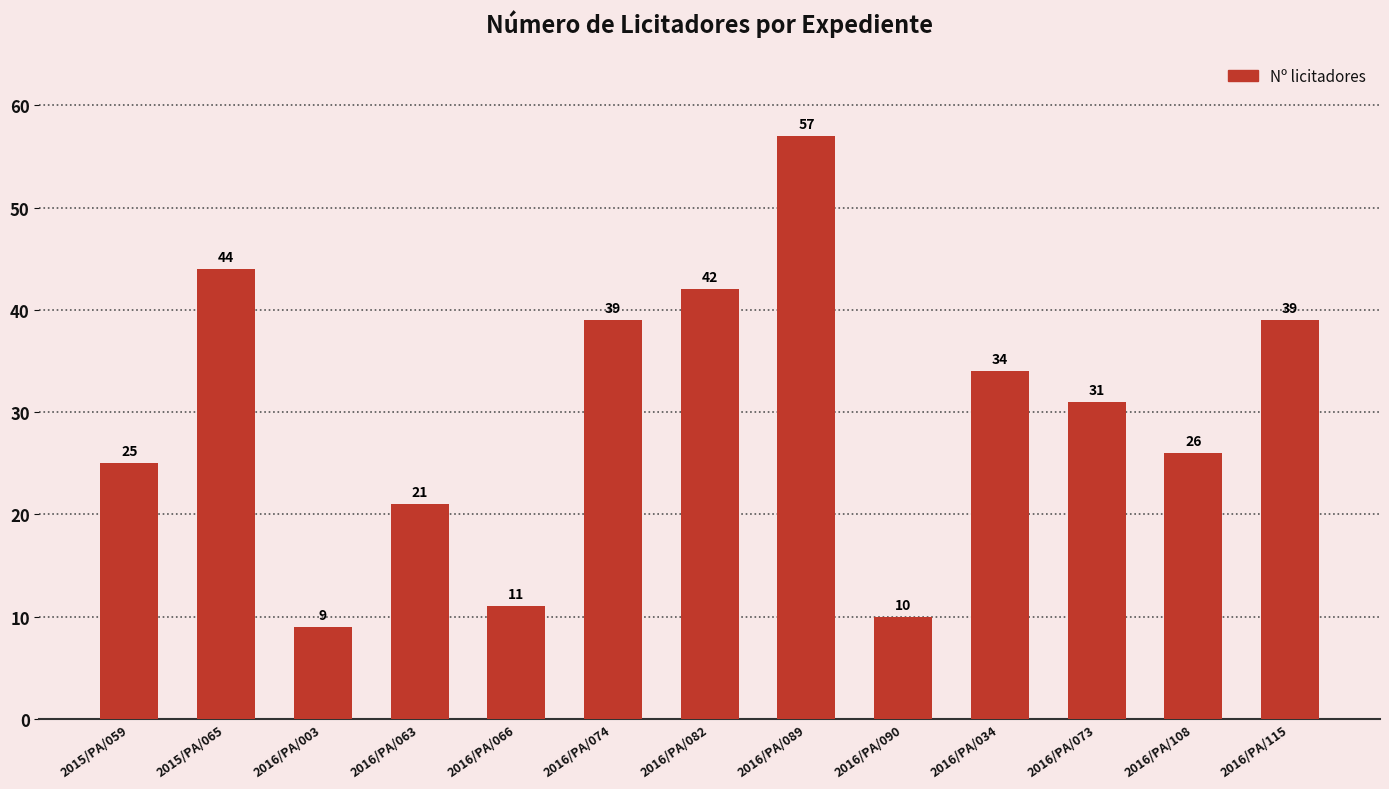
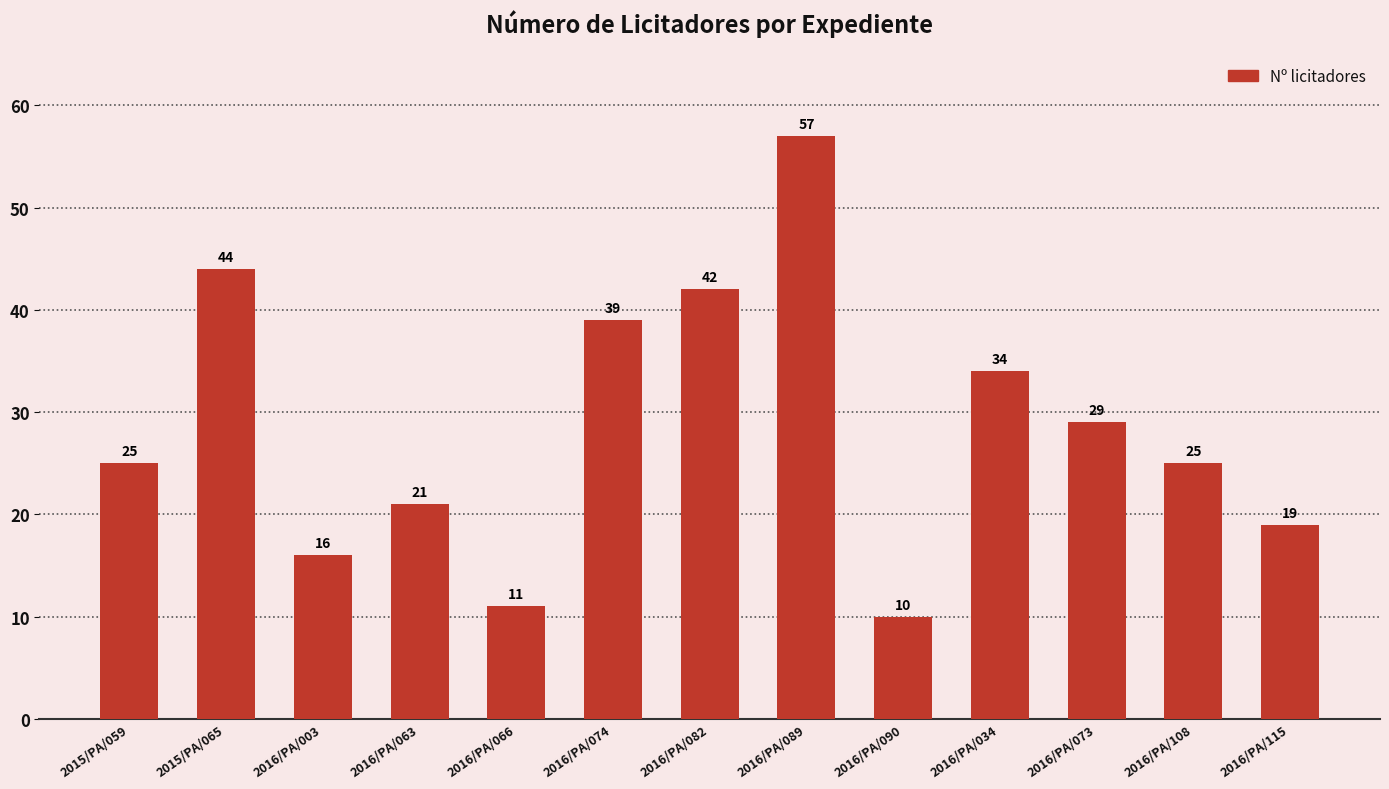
  {
    "2015/PA/059": 25,
    "2015/PA/065": 44,
-   "2016/PA/003": 9,
+   "2016/PA/003": 16,
    "2016/PA/063": 21,
    "2016/PA/066": 11,
    "2016/PA/074": 39,
    "2016/PA/082": 42,
    "2016/PA/089": 57,
    "2016/PA/090": 10,
    "2016/PA/034": 34,
-   "2016/PA/073": 31,
-   "2016/PA/108": 26,
-   "2016/PA/115": 39
+   "2016/PA/073": 29,
+   "2016/PA/108": 25,
+   "2016/PA/115": 19
  }
